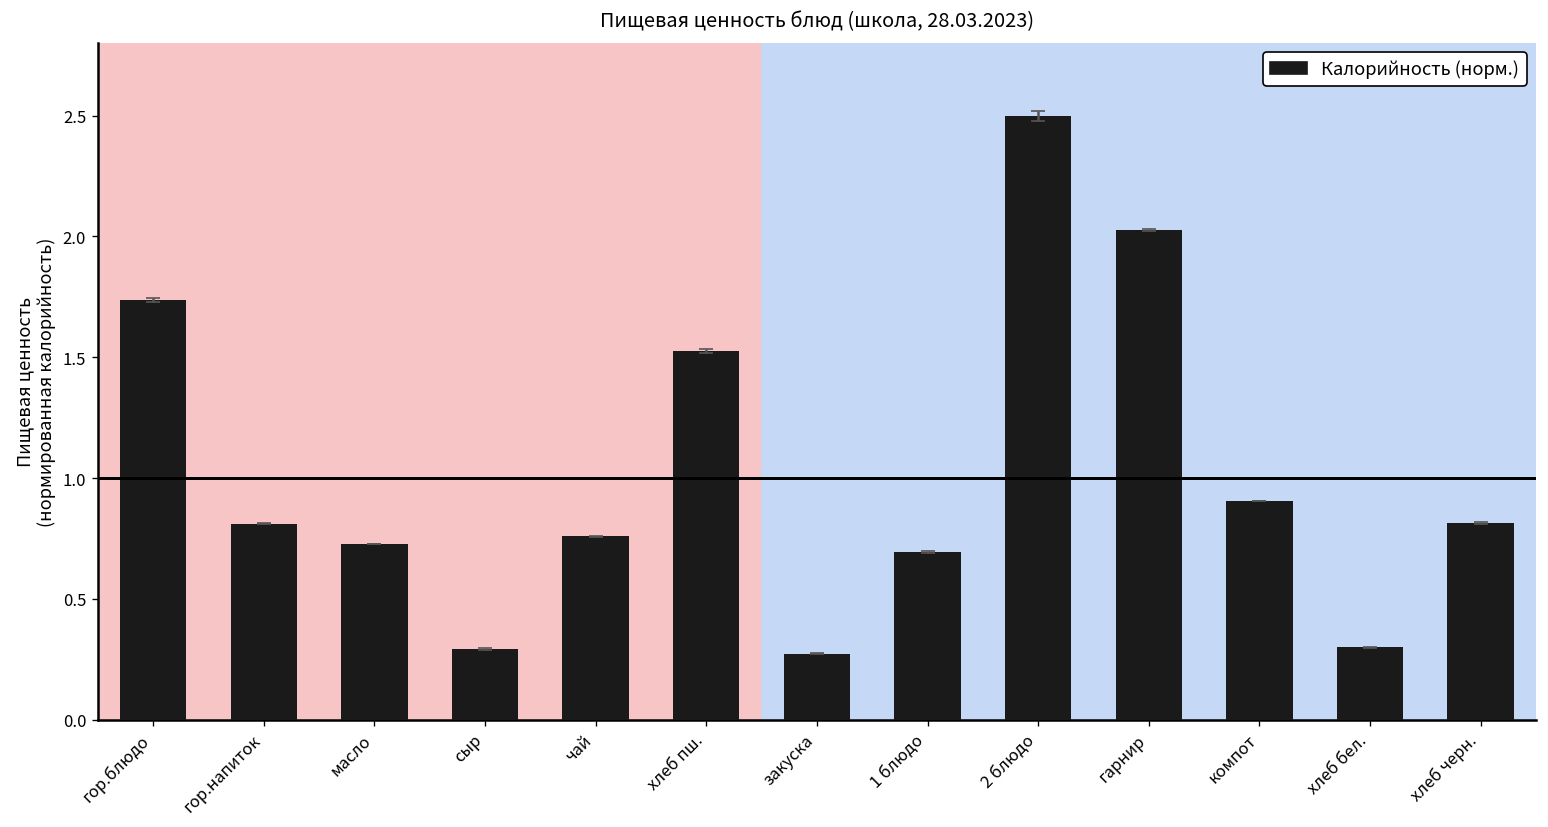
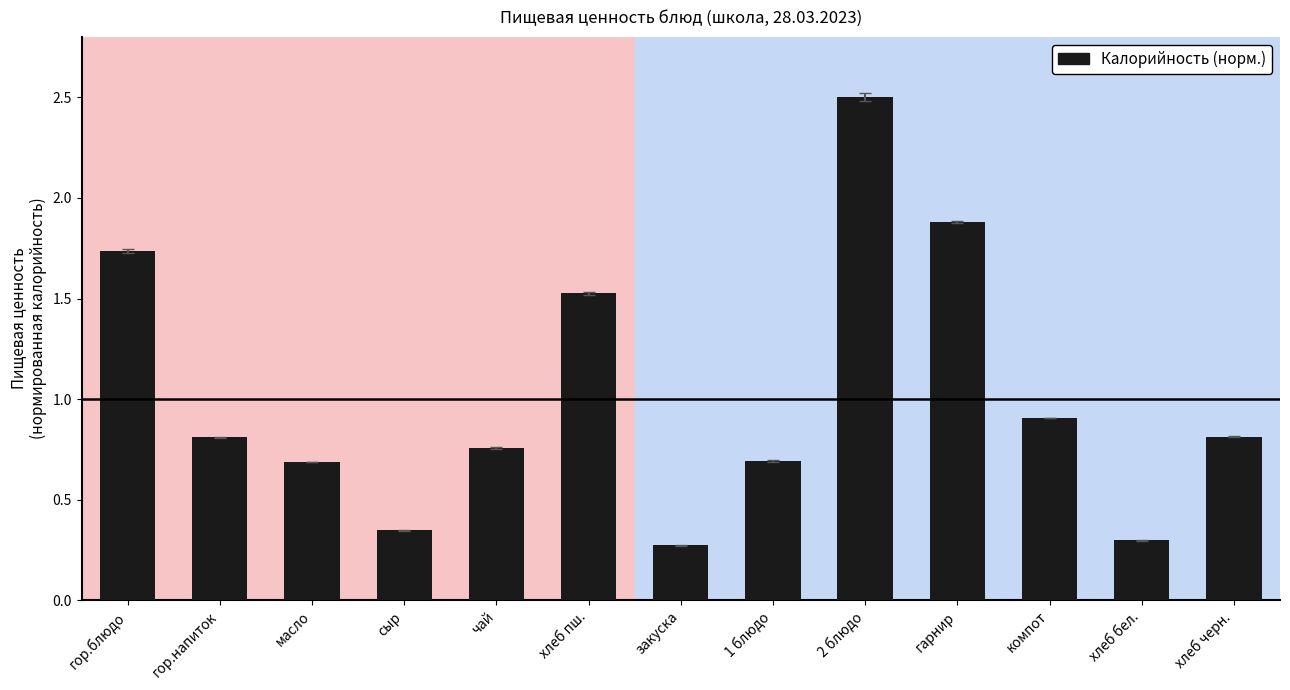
  {
    "Калорийность (норм.)": {
      "гор.блюдо": 1.74,
      "гор.напиток": 0.81,
-     "масло": 0.73,
-     "сыр": 0.29,
+     "масло": 0.69,
+     "сыр": 0.35,
      "чай": 0.76,
      "хлеб пш.": 1.53,
      "закуска": 0.27,
      "1 блюдо": 0.69,
      "2 блюдо": 2.50,
-     "гарнир": 2.03,
+     "гарнир": 1.88,
      "компот": 0.91,
      "хлеб бел.": 0.30,
      "хлеб черн.": 0.81
    }
  }
